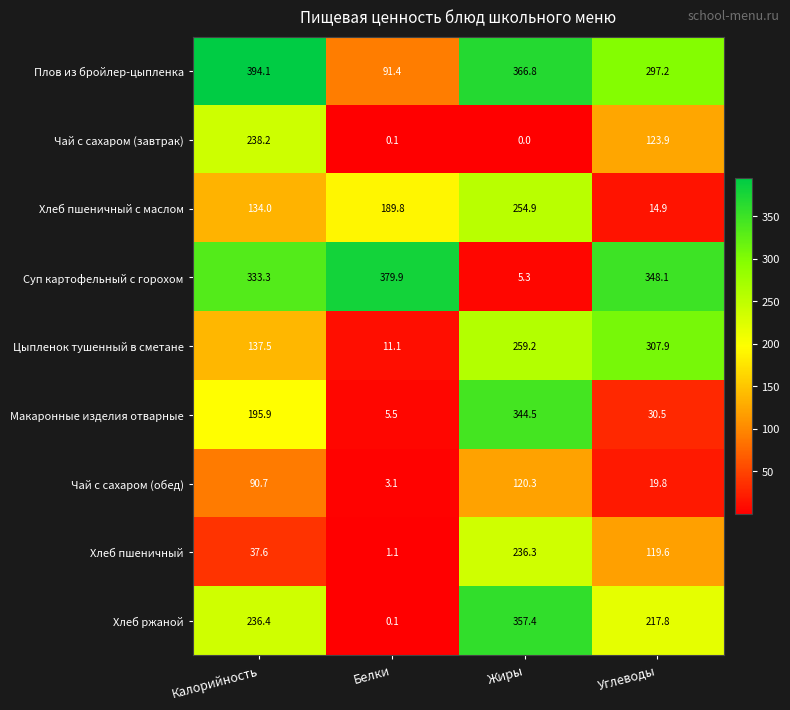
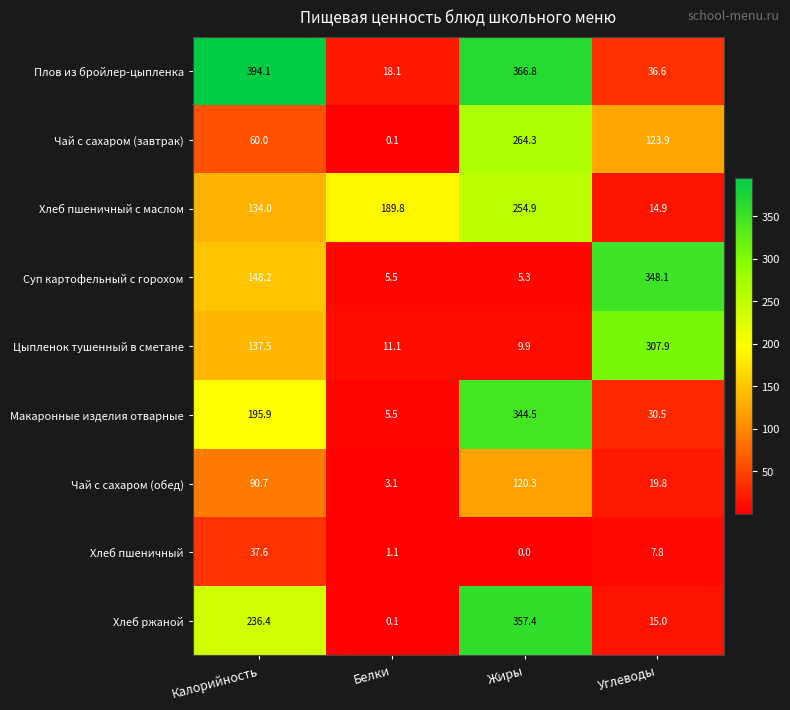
  {
    "Плов из бройлер-цыпленка": {
      "Калорийность": 394.1,
-     "Белки": 91.4,
+     "Белки": 18.1,
      "Жиры": 366.8,
-     "Углеводы": 297.2
+     "Углеводы": 36.6
    },
    "Чай с сахаром (завтрак)": {
-     "Калорийность": 238.2,
+     "Калорийность": 60.0,
      "Белки": 0.1,
-     "Жиры": 0.0,
+     "Жиры": 264.3,
      "Углеводы": 123.9
    },
    "Хлеб пшеничный с маслом": {
      "Калорийность": 134.0,
      "Белки": 189.8,
      "Жиры": 254.9,
      "Углеводы": 14.9
    },
    "Суп картофельный с горохом": {
-     "Калорийность": 333.3,
-     "Белки": 379.9,
+     "Калорийность": 148.2,
+     "Белки": 5.5,
      "Жиры": 5.3,
      "Углеводы": 348.1
    },
    "Цыпленок тушенный в сметане": {
      "Калорийность": 137.5,
      "Белки": 11.1,
-     "Жиры": 259.2,
+     "Жиры": 9.9,
      "Углеводы": 307.9
    },
    "Макаронные изделия отварные": {
      "Калорийность": 195.9,
      "Белки": 5.5,
      "Жиры": 344.5,
      "Углеводы": 30.5
    },
    "Чай с сахаром (обед)": {
      "Калорийность": 90.7,
      "Белки": 3.1,
      "Жиры": 120.3,
      "Углеводы": 19.8
    },
    "Хлеб пшеничный": {
      "Калорийность": 37.6,
      "Белки": 1.1,
-     "Жиры": 236.3,
-     "Углеводы": 119.6
+     "Жиры": 0.0,
+     "Углеводы": 7.8
    },
    "Хлеб ржаной": {
      "Калорийность": 236.4,
      "Белки": 0.1,
      "Жиры": 357.4,
-     "Углеводы": 217.8
+     "Углеводы": 15.0
    }
  }
